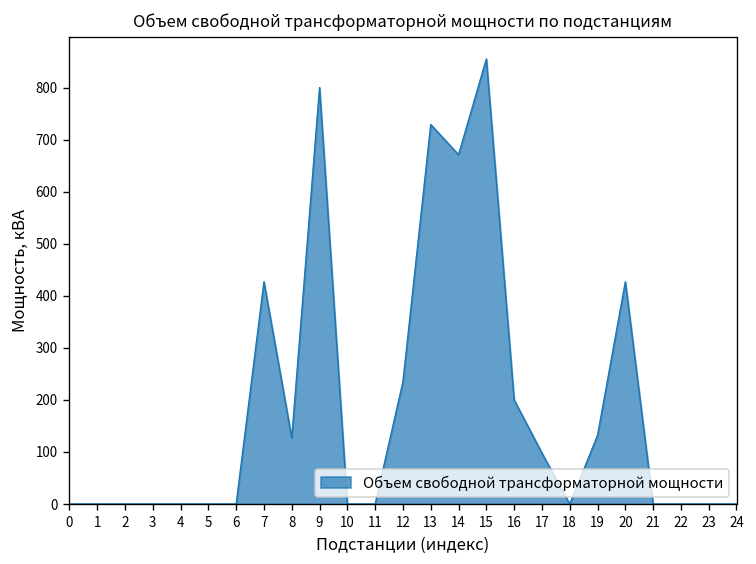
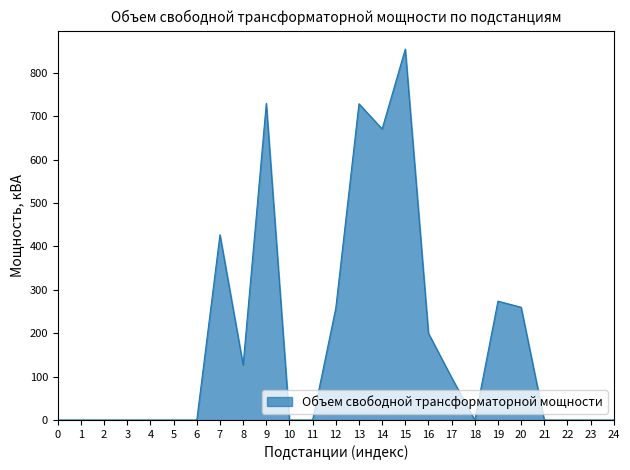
  {
    "0": 0,
    "1": 0,
    "2": 0,
    "3": 0,
    "4": 0,
    "5": 0,
    "6": 0,
    "7": 430,
    "8": 130,
-   "9": 800,
+   "9": 730,
    "10": 0,
    "11": 0,
-   "12": 240,
+   "12": 260,
    "13": 730,
    "14": 670,
    "15": 860,
    "16": 200,
    "17": 100,
    "18": 0,
-   "19": 130,
-   "20": 430,
+   "19": 270,
+   "20": 260,
    "21": 0,
    "22": 0,
    "23": 0,
    "24": 0
  }
